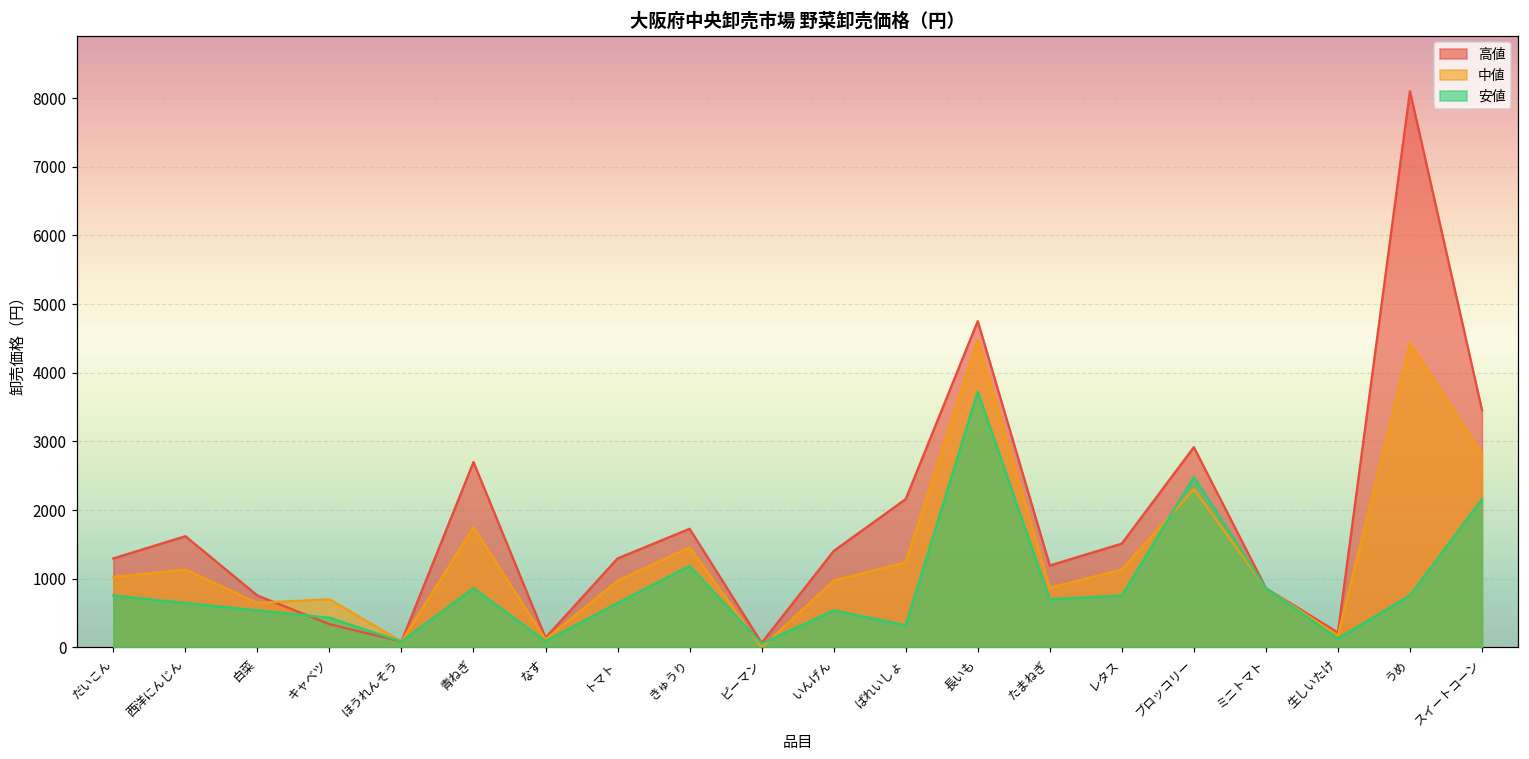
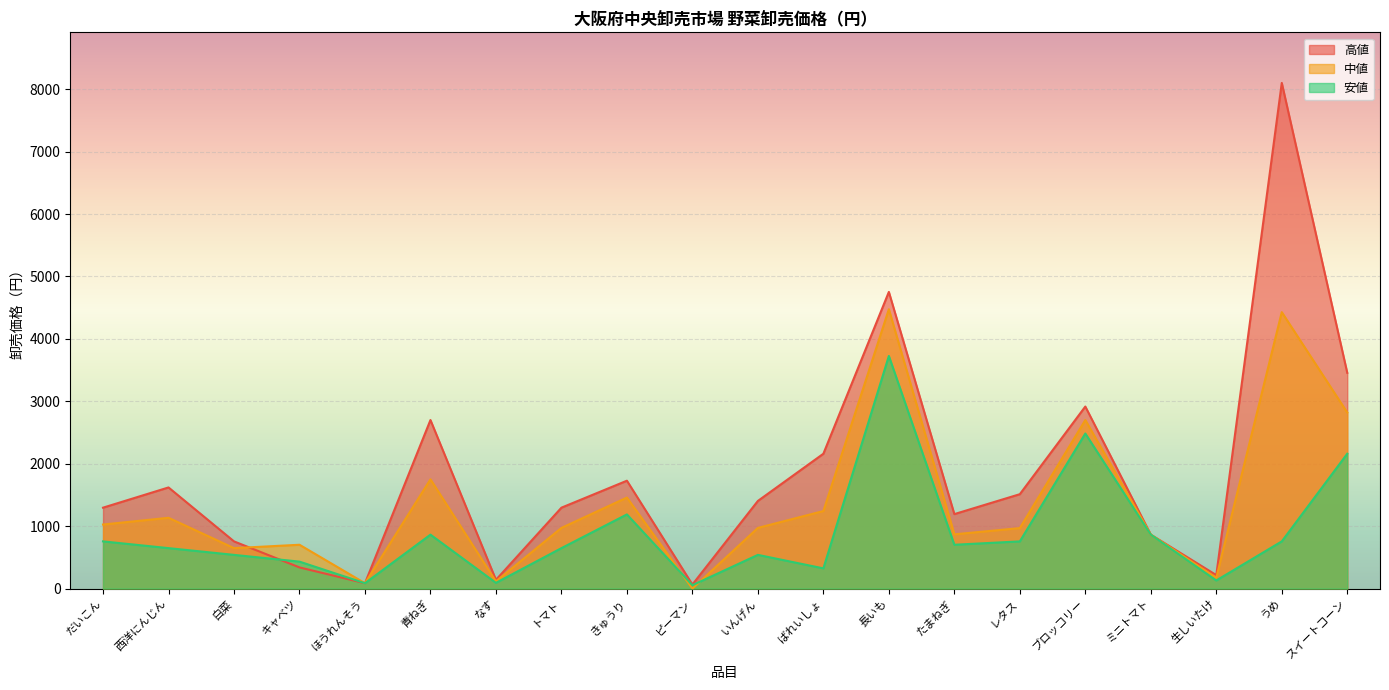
  {
    "高値": {
      "だいこん": 1300,
      "西洋にんじん": 1600,
      "白菜": 800,
      "キャベツ": 300,
      "青ねぎ": 2700,
      "トマト": 1300,
      "きゅうり": 1700,
      "いんげん": 1400,
      "ばれいしょ": 2200,
      "長いも": 4800,
      "たまねぎ": 1200,
      "レタス": 1500,
      "ブロッコリー": 2900,
      "生しいたけ": 200,
      "うめ": 8100,
      "スイートコーン": 3500
    },
    "中値": {
      "だいこん": 1000,
      "西洋にんじん": 1100,
      "白菜": 600,
      "キャベツ": 700,
      "青ねぎ": 1800,
      "トマト": 1000,
      "きゅうり": 1500,
      "ピーマン": 0,
      "いんげん": 1000,
      "ばれいしょ": 1200,
      "長いも": 4500,
      "たまねぎ": 900,
-     "レタス": 1100,
-     "ブロッコリー": 2300,
+     "レタス": 1000,
+     "ブロッコリー": 2700,
      "生しいたけ": 200,
      "うめ": 4400,
      "スイートコーン": 2800
    },
    "安値": {
      "だいこん": 800,
      "西洋にんじん": 600,
      "白菜": 500,
      "キャベツ": 400,
      "青ねぎ": 900,
      "トマト": 600,
      "きゅうり": 1200,
      "いんげん": 500,
      "ばれいしょ": 300,
      "長いも": 3700,
      "たまねぎ": 700,
      "レタス": 800,
      "ブロッコリー": 2500,
      "生しいたけ": 100,
      "うめ": 800,
      "スイートコーン": 2200
    }
  }
